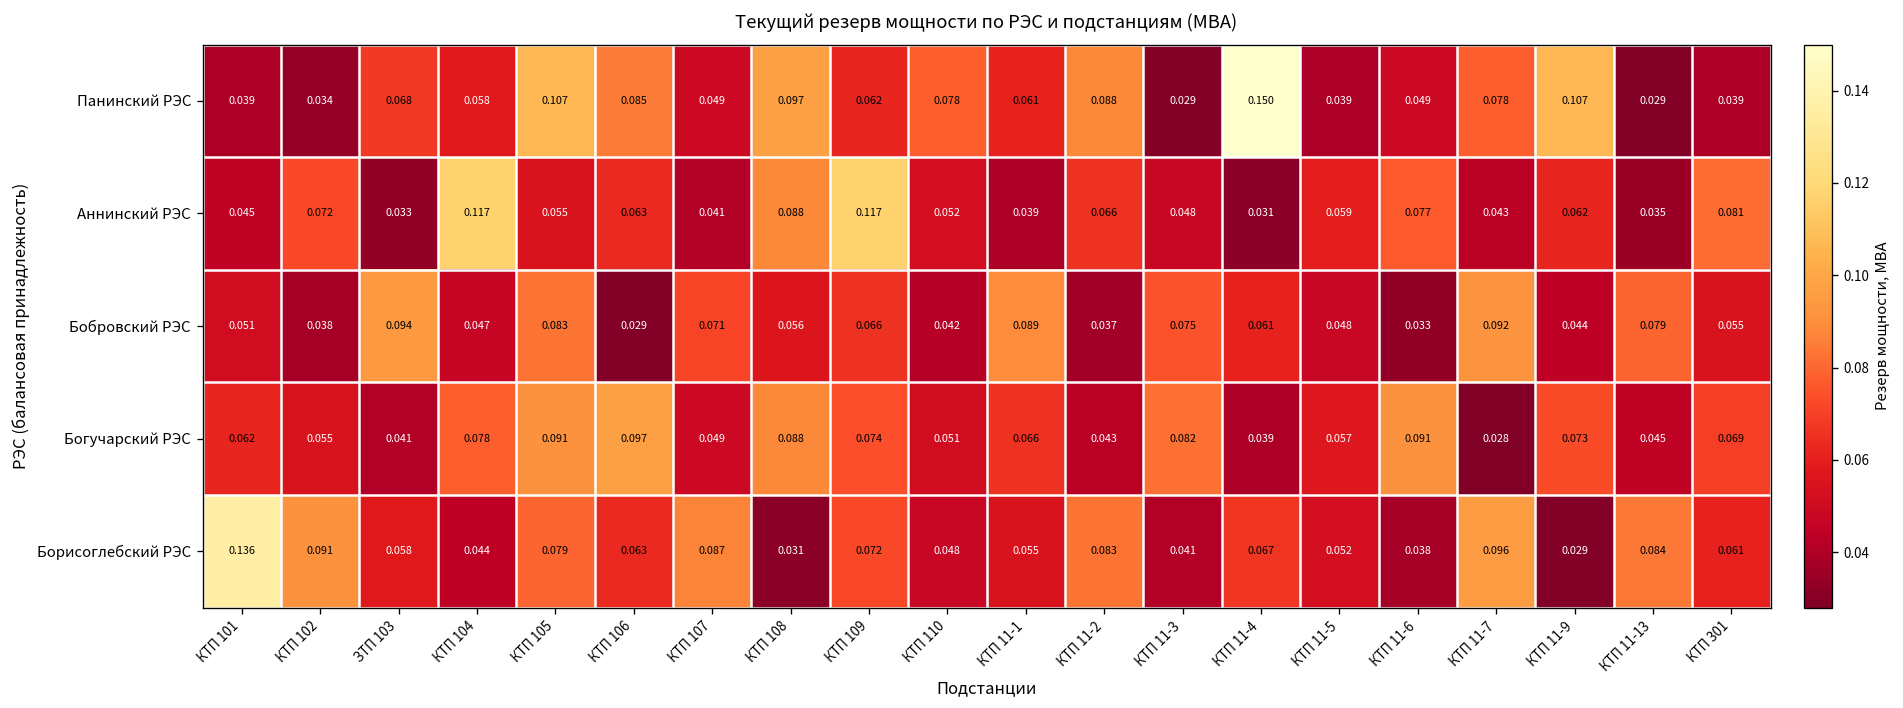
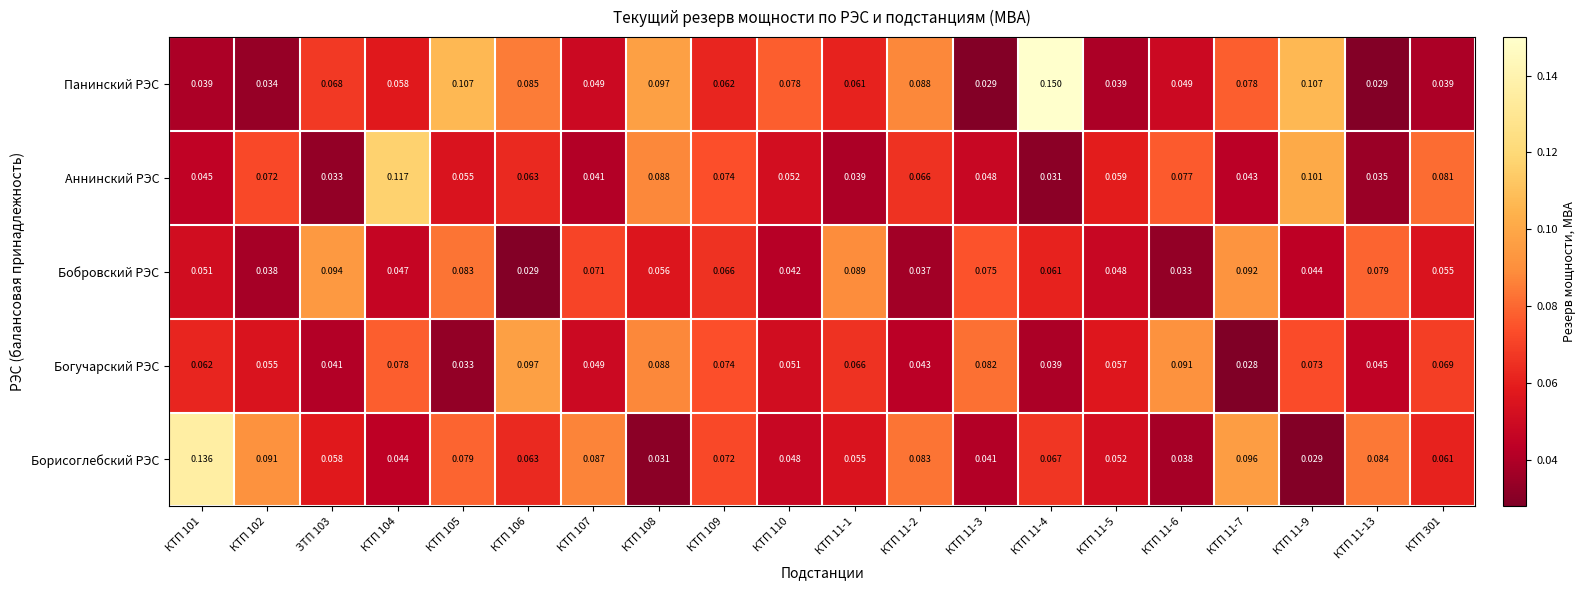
  {
    "Панинский РЭС": {
      "КТП 101": 0.039,
      "КТП 102": 0.034,
      "ЗТП 103": 0.068,
      "КТП 104": 0.058,
      "КТП 105": 0.107,
      "КТП 106": 0.085,
      "КТП 107": 0.049,
      "КТП 108": 0.097,
      "КТП 109": 0.062,
      "КТП 110": 0.078,
      "КТП 11-1": 0.061,
      "КТП 11-2": 0.088,
      "КТП 11-3": 0.029,
      "КТП 11-4": 0.150,
      "КТП 11-5": 0.039,
      "КТП 11-6": 0.049,
      "КТП 11-7": 0.078,
      "КТП 11-9": 0.107,
      "КТП 11-13": 0.029,
      "КТП 301": 0.039
    },
    "Аннинский РЭС": {
      "КТП 101": 0.045,
      "КТП 102": 0.072,
      "ЗТП 103": 0.033,
      "КТП 104": 0.117,
      "КТП 105": 0.055,
      "КТП 106": 0.063,
      "КТП 107": 0.041,
      "КТП 108": 0.088,
-     "КТП 109": 0.117,
+     "КТП 109": 0.074,
      "КТП 110": 0.052,
      "КТП 11-1": 0.039,
      "КТП 11-2": 0.066,
      "КТП 11-3": 0.048,
      "КТП 11-4": 0.031,
      "КТП 11-5": 0.059,
      "КТП 11-6": 0.077,
      "КТП 11-7": 0.043,
-     "КТП 11-9": 0.062,
+     "КТП 11-9": 0.101,
      "КТП 11-13": 0.035,
      "КТП 301": 0.081
    },
    "Бобровский РЭС": {
      "КТП 101": 0.051,
      "КТП 102": 0.038,
      "ЗТП 103": 0.094,
      "КТП 104": 0.047,
      "КТП 105": 0.083,
      "КТП 106": 0.029,
      "КТП 107": 0.071,
      "КТП 108": 0.056,
      "КТП 109": 0.066,
      "КТП 110": 0.042,
      "КТП 11-1": 0.089,
      "КТП 11-2": 0.037,
      "КТП 11-3": 0.075,
      "КТП 11-4": 0.061,
      "КТП 11-5": 0.048,
      "КТП 11-6": 0.033,
      "КТП 11-7": 0.092,
      "КТП 11-9": 0.044,
      "КТП 11-13": 0.079,
      "КТП 301": 0.055
    },
    "Богучарский РЭС": {
      "КТП 101": 0.062,
      "КТП 102": 0.055,
      "ЗТП 103": 0.041,
      "КТП 104": 0.078,
-     "КТП 105": 0.091,
+     "КТП 105": 0.033,
      "КТП 106": 0.097,
      "КТП 107": 0.049,
      "КТП 108": 0.088,
      "КТП 109": 0.074,
      "КТП 110": 0.051,
      "КТП 11-1": 0.066,
      "КТП 11-2": 0.043,
      "КТП 11-3": 0.082,
      "КТП 11-4": 0.039,
      "КТП 11-5": 0.057,
      "КТП 11-6": 0.091,
      "КТП 11-7": 0.028,
      "КТП 11-9": 0.073,
      "КТП 11-13": 0.045,
      "КТП 301": 0.069
    },
    "Борисоглебский РЭС": {
      "КТП 101": 0.136,
      "КТП 102": 0.091,
      "ЗТП 103": 0.058,
      "КТП 104": 0.044,
      "КТП 105": 0.079,
      "КТП 106": 0.063,
      "КТП 107": 0.087,
      "КТП 108": 0.031,
      "КТП 109": 0.072,
      "КТП 110": 0.048,
      "КТП 11-1": 0.055,
      "КТП 11-2": 0.083,
      "КТП 11-3": 0.041,
      "КТП 11-4": 0.067,
      "КТП 11-5": 0.052,
      "КТП 11-6": 0.038,
      "КТП 11-7": 0.096,
      "КТП 11-9": 0.029,
      "КТП 11-13": 0.084,
      "КТП 301": 0.061
    }
  }
